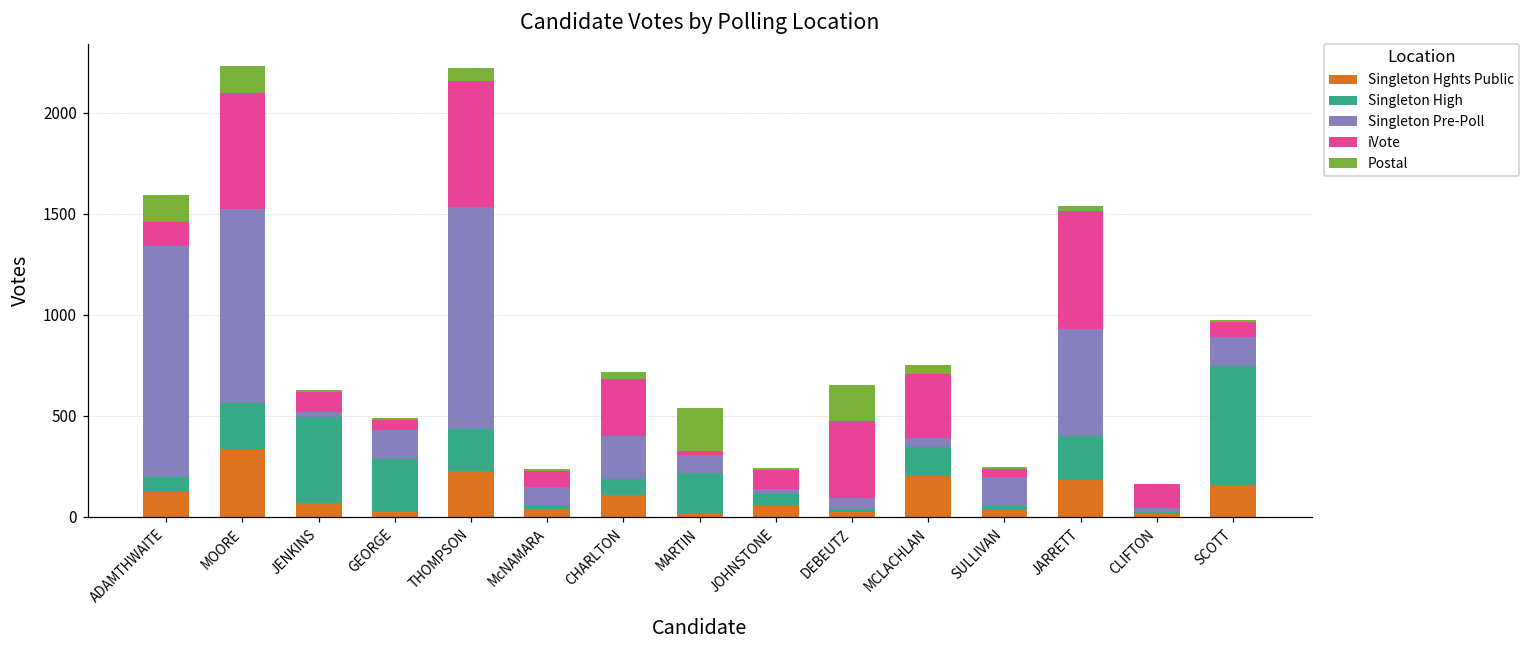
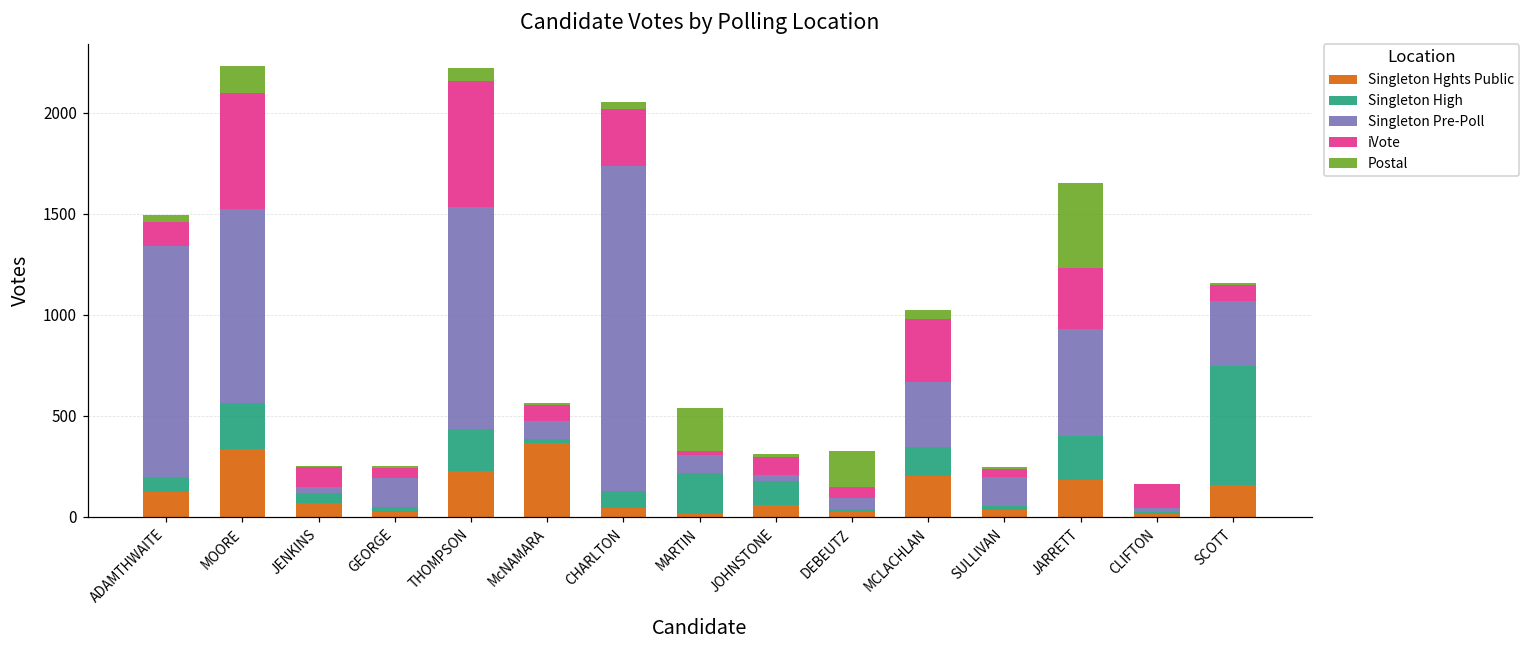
  {
    "Singleton Hghts Public": {
      "ADAMTHWAITE": 120,
      "MOORE": 340,
      "JENKINS": 70,
      "GEORGE": 20,
      "THOMPSON": 230,
-     "McNAMARA": 40,
-     "CHARLTON": 110,
+     "McNAMARA": 360,
+     "CHARLTON": 50,
      "JOHNSTONE": 60,
      "DEBEUTZ": 30,
      "MCLACHLAN": 200,
      "SULLIVAN": 30,
      "JARRETT": 190,
      "SCOTT": 160
    },
    "Singleton High": {
      "ADAMTHWAITE": 80,
      "MOORE": 230,
-     "JENKINS": 420,
-     "GEORGE": 260,
+     "JENKINS": 50,
+     "GEORGE": 30,
      "THOMPSON": 210,
      "McNAMARA": 20,
      "CHARLTON": 80,
      "MARTIN": 200,
-     "JOHNSTONE": 60,
+     "JOHNSTONE": 120,
      "DEBEUTZ": 20,
      "MCLACHLAN": 150,
      "SULLIVAN": 20,
      "JARRETT": 220,
      "SCOTT": 590
    },
    "Singleton Pre-Poll": {
      "ADAMTHWAITE": 1140,
      "MOORE": 960,
      "JENKINS": 30,
      "GEORGE": 150,
      "THOMPSON": 1100,
      "McNAMARA": 90,
-     "CHARLTON": 210,
+     "CHARLTON": 1610,
      "MARTIN": 90,
      "JOHNSTONE": 30,
      "DEBEUTZ": 50,
-     "MCLACHLAN": 40,
+     "MCLACHLAN": 320,
      "SULLIVAN": 140,
      "JARRETT": 530,
      "CLIFTON": 20,
-     "SCOTT": 150
+     "SCOTT": 330
    },
    "iVote": {
      "ADAMTHWAITE": 120,
      "MOORE": 580,
      "JENKINS": 100,
      "GEORGE": 50,
      "THOMPSON": 620,
      "McNAMARA": 80,
      "CHARLTON": 280,
      "MARTIN": 20,
      "JOHNSTONE": 90,
-     "DEBEUTZ": 380,
+     "DEBEUTZ": 50,
      "MCLACHLAN": 310,
      "SULLIVAN": 40,
-     "JARRETT": 580,
+     "JARRETT": 300,
      "CLIFTON": 120,
      "SCOTT": 80
    },
    "Postal": {
-     "ADAMTHWAITE": 130,
+     "ADAMTHWAITE": 30,
      "MOORE": 130,
      "THOMPSON": 60,
      "CHARLTON": 30,
      "MARTIN": 210,
      "DEBEUTZ": 180,
      "MCLACHLAN": 50,
-     "JARRETT": 30
+     "JARRETT": 420
    }
  }
